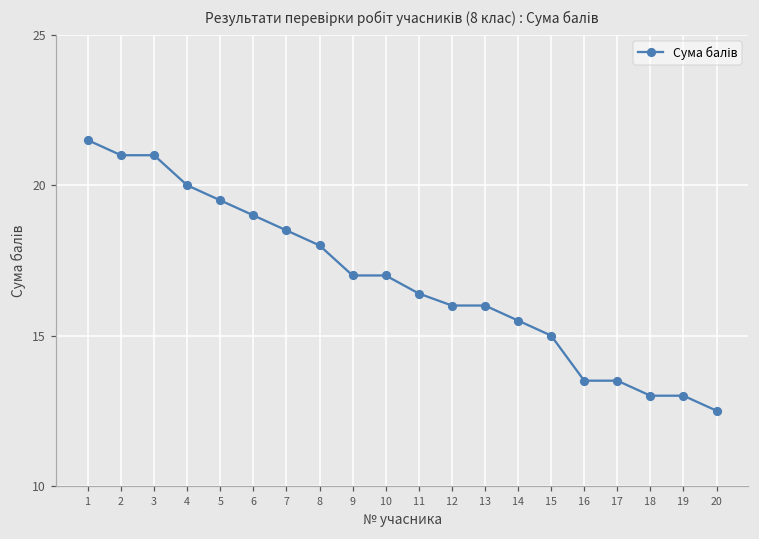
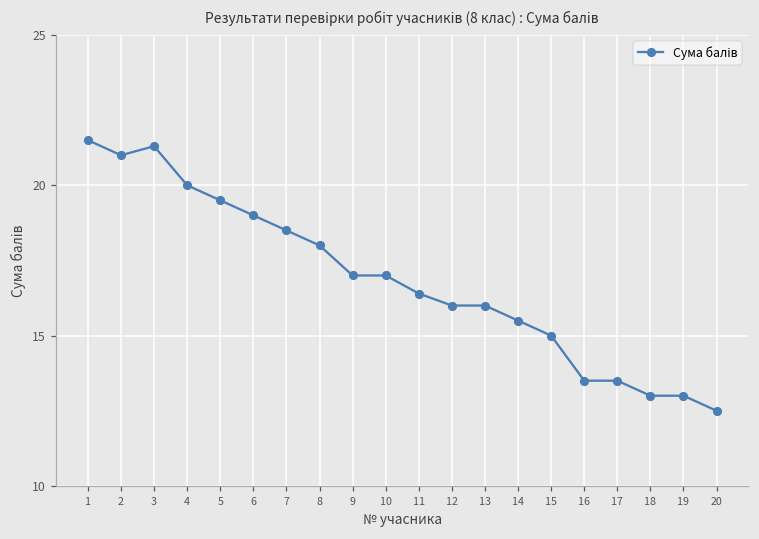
  {
    "1": 21.5,
    "2": 21.0,
-   "3": 21.0,
+   "3": 21.3,
    "4": 20.0,
    "5": 19.5,
    "6": 19.0,
    "7": 18.5,
    "8": 18.0,
    "9": 17.0,
    "10": 17.0,
    "11": 16.4,
    "12": 16.0,
    "13": 16.0,
    "14": 15.5,
    "15": 15.0,
    "16": 13.5,
    "17": 13.5,
    "18": 13.0,
    "19": 13.0,
    "20": 12.5
  }
